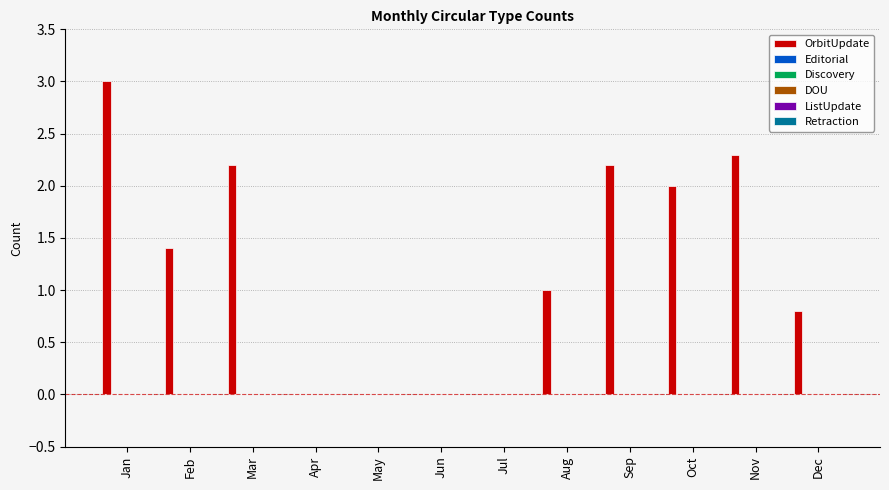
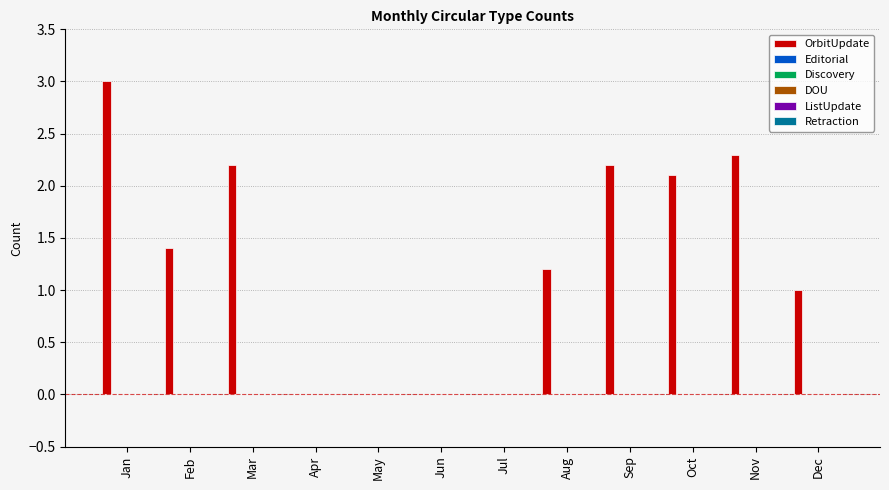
  {
    "OrbitUpdate": {
      "Jan": 3.0,
      "Feb": 1.4,
      "Mar": 2.2,
      "Apr": 0.0,
      "May": 0.0,
      "Jun": 0.0,
      "Jul": 0.0,
-     "Aug": 1.0,
+     "Aug": 1.2,
      "Sep": 2.2,
-     "Oct": 2.0,
+     "Oct": 2.1,
      "Nov": 2.3,
-     "Dec": 0.8
+     "Dec": 1.0
    },
    "Editorial": {
      "Jan": 0.0,
      "Feb": 0.0,
      "Mar": 0.0,
      "Apr": 0.0,
      "May": 0.0,
      "Jun": 0.0,
      "Jul": 0.0,
      "Aug": 0.0,
      "Sep": 0.0,
      "Oct": 0.0,
      "Nov": 0.0,
      "Dec": 0.0
    },
    "Discovery": {
      "Jan": 0.0,
      "Feb": 0.0,
      "Mar": 0.0,
      "Apr": 0.0,
      "May": 0.0,
      "Jun": 0.0,
      "Jul": 0.0,
      "Aug": 0.0,
      "Sep": 0.0,
      "Oct": 0.0,
      "Nov": 0.0,
      "Dec": 0.0
    },
    "DOU": {
      "Jan": 0.0,
      "Feb": 0.0,
      "Mar": 0.0,
      "Apr": 0.0,
      "May": 0.0,
      "Jun": 0.0,
      "Jul": 0.0,
      "Aug": 0.0,
      "Sep": 0.0,
      "Oct": 0.0,
      "Nov": 0.0,
      "Dec": 0.0
    },
    "ListUpdate": {
      "Jan": 0.0,
      "Feb": 0.0,
      "Mar": 0.0,
      "Apr": 0.0,
      "May": 0.0,
      "Jun": 0.0,
      "Jul": 0.0,
      "Aug": 0.0,
      "Sep": 0.0,
      "Oct": 0.0,
      "Nov": 0.0,
      "Dec": 0.0
    },
    "Retraction": {
      "Jan": 0.0,
      "Feb": 0.0,
      "Mar": 0.0,
      "Apr": 0.0,
      "May": 0.0,
      "Jun": 0.0,
      "Jul": 0.0,
      "Aug": 0.0,
      "Sep": 0.0,
      "Oct": 0.0,
      "Nov": 0.0,
      "Dec": 0.0
    }
  }
